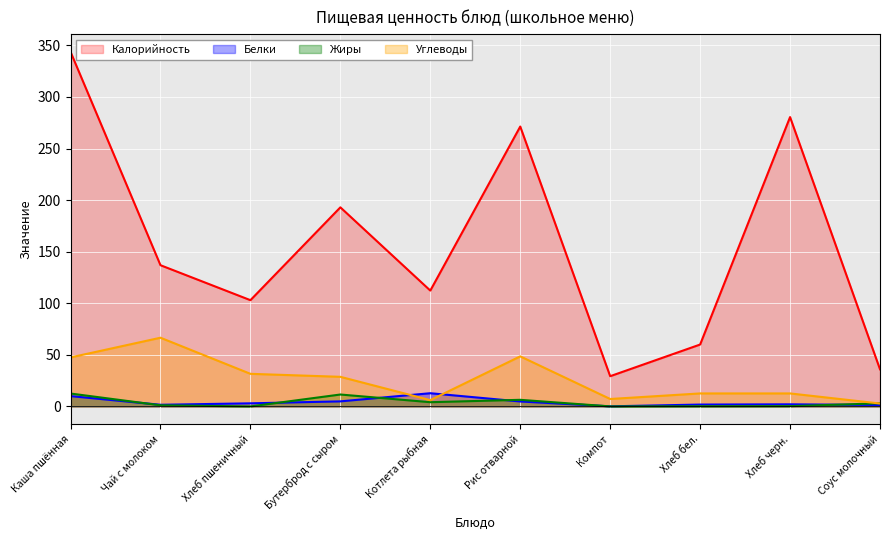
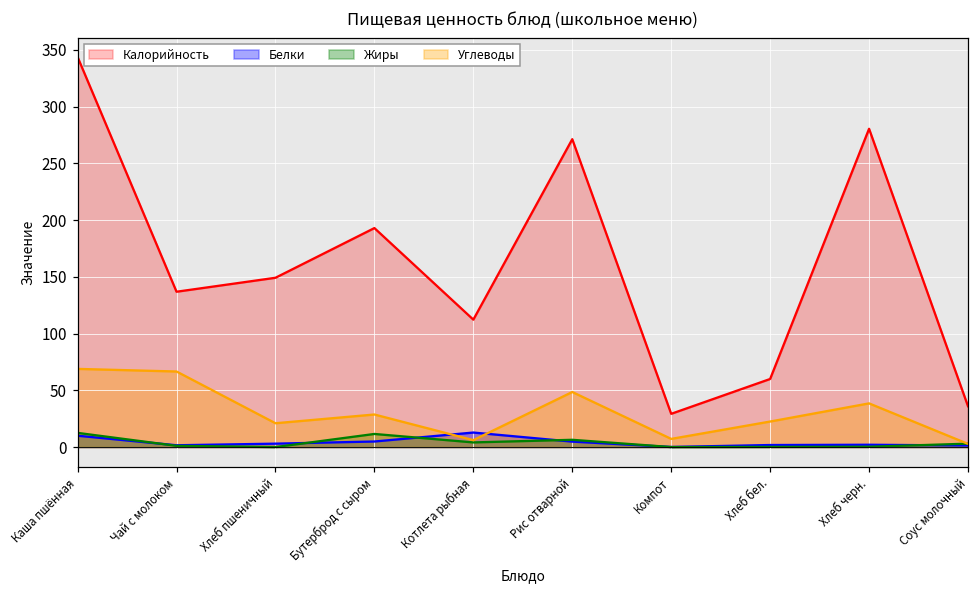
  {
    "Калорийность": {
      "Каша пшённая": 344,
      "Чай с молоком": 137,
-     "Хлеб пшеничный": 103,
+     "Хлеб пшеничный": 149,
      "Бутерброд с сыром": 193,
      "Котлета рыбная": 112,
      "Рис отварной": 271,
      "Компот": 29,
      "Хлеб бел.": 60,
      "Хлеб черн.": 281,
      "Соус молочный": 36
    },
    "Белки": {
      "Каша пшённая": 10,
      "Хлеб пшеничный": 3,
      "Бутерброд с сыром": 5,
      "Котлета рыбная": 13
    },
    "Жиры": {
      "Каша пшённая": 13,
      "Хлеб пшеничный": 0,
      "Бутерброд с сыром": 12
    },
    "Углеводы": {
-     "Каша пшённая": 48,
+     "Каша пшённая": 69,
      "Чай с молоком": 67,
-     "Хлеб пшеничный": 32,
+     "Хлеб пшеничный": 21,
      "Бутерброд с сыром": 29,
      "Рис отварной": 49,
      "Компот": 7,
-     "Хлеб бел.": 13,
-     "Хлеб черн.": 13
+     "Хлеб бел.": 23,
+     "Хлеб черн.": 39
    }
  }
